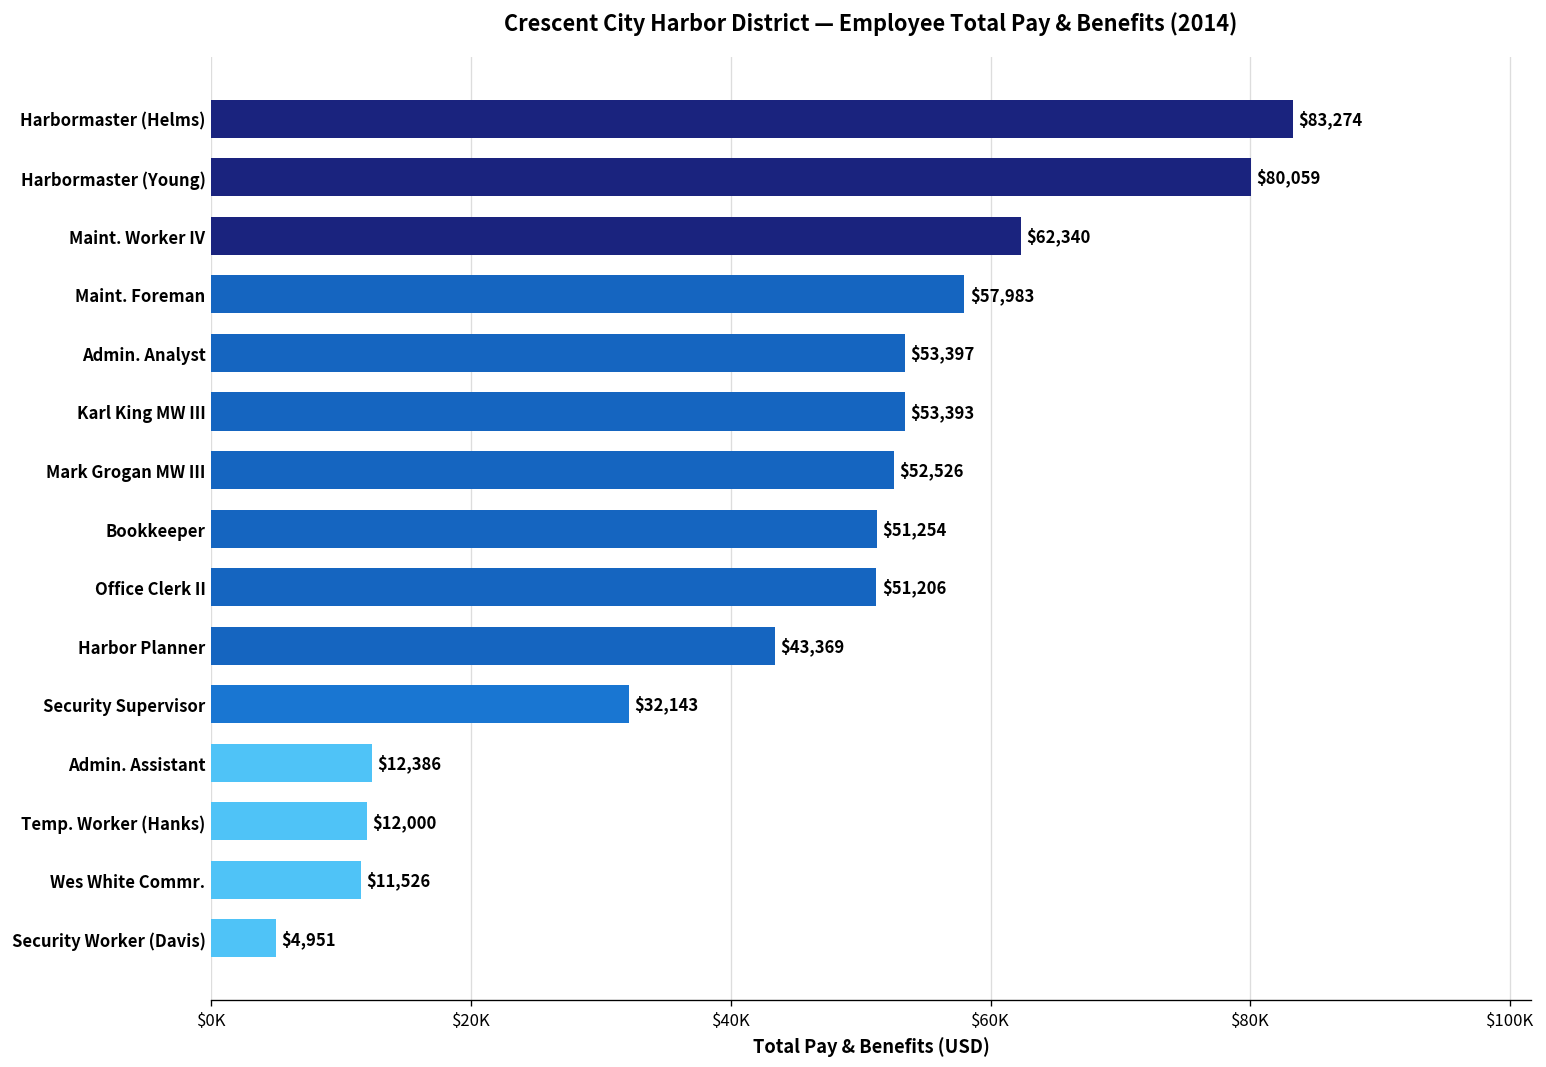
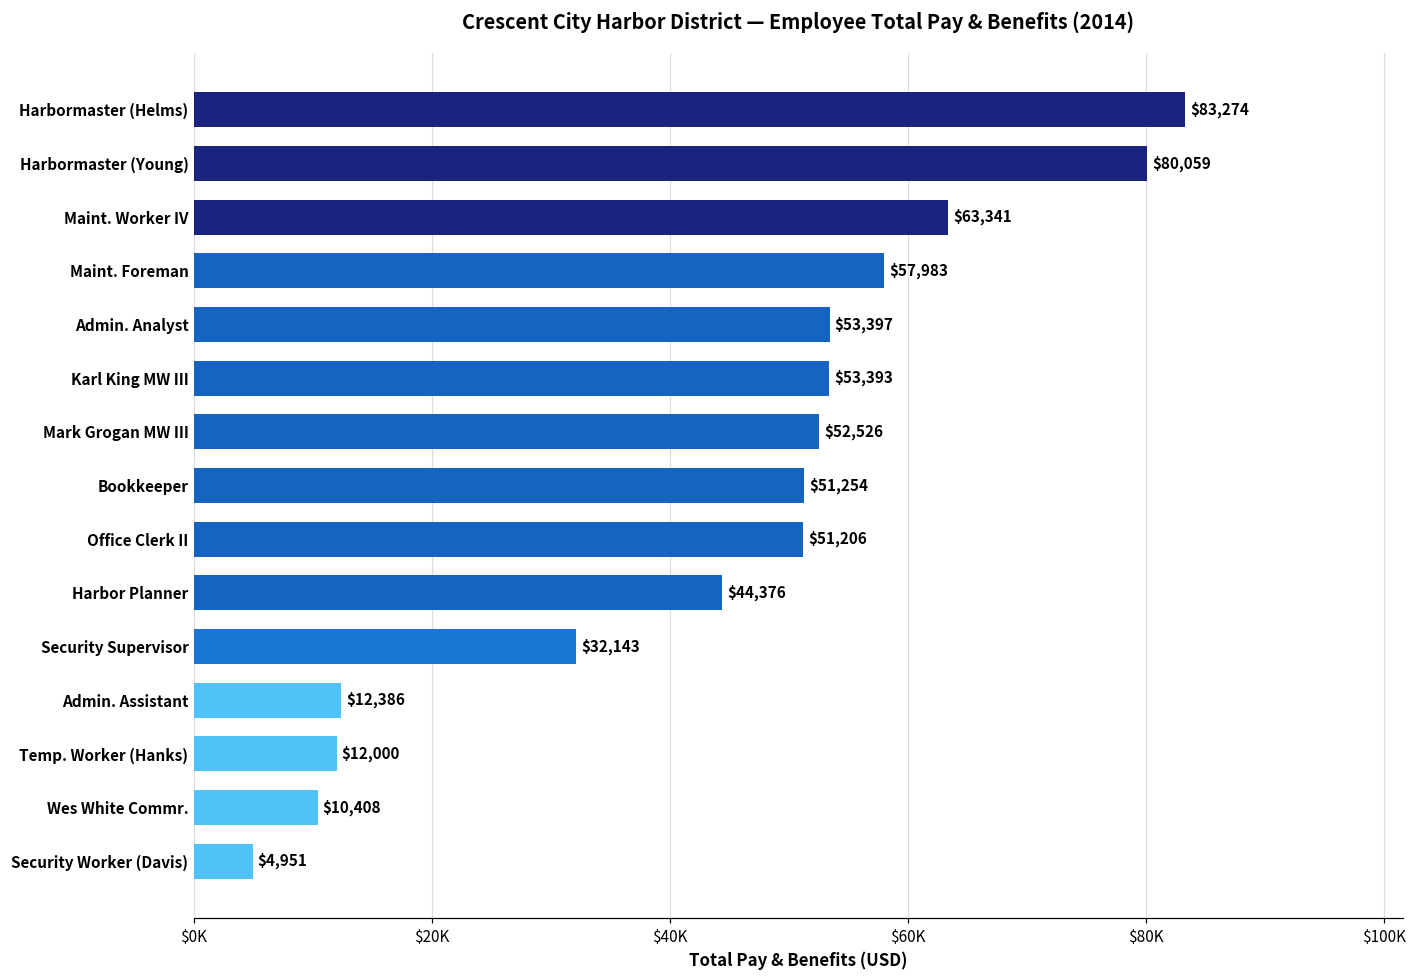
  {
    "Harbormaster (Helms)": "$83,274",
    "Harbormaster (Young)": "$80,059",
-   "Maint. Worker IV": "$62,340",
+   "Maint. Worker IV": "$63,341",
    "Maint. Foreman": "$57,983",
    "Admin. Analyst": "$53,397",
    "Karl King MW III": "$53,393",
    "Mark Grogan MW III": "$52,526",
    "Bookkeeper": "$51,254",
    "Office Clerk II": "$51,206",
-   "Harbor Planner": "$43,369",
+   "Harbor Planner": "$44,376",
    "Security Supervisor": "$32,143",
    "Admin. Assistant": "$12,386",
    "Temp. Worker (Hanks)": "$12,000",
-   "Wes White Commr.": "$11,526",
+   "Wes White Commr.": "$10,408",
    "Security Worker (Davis)": "$4,951"
  }
